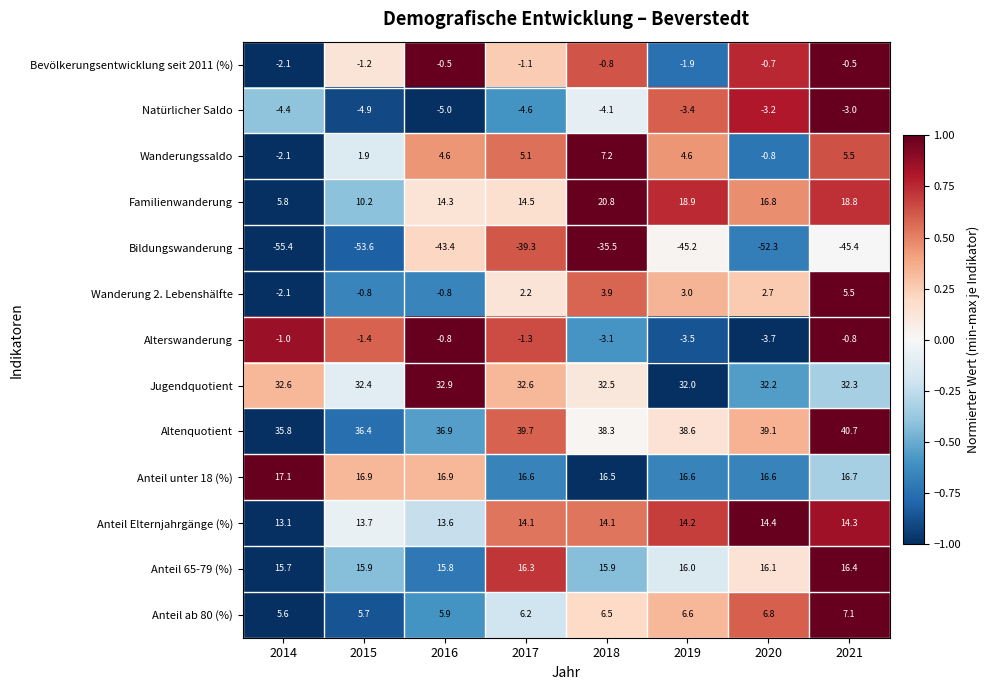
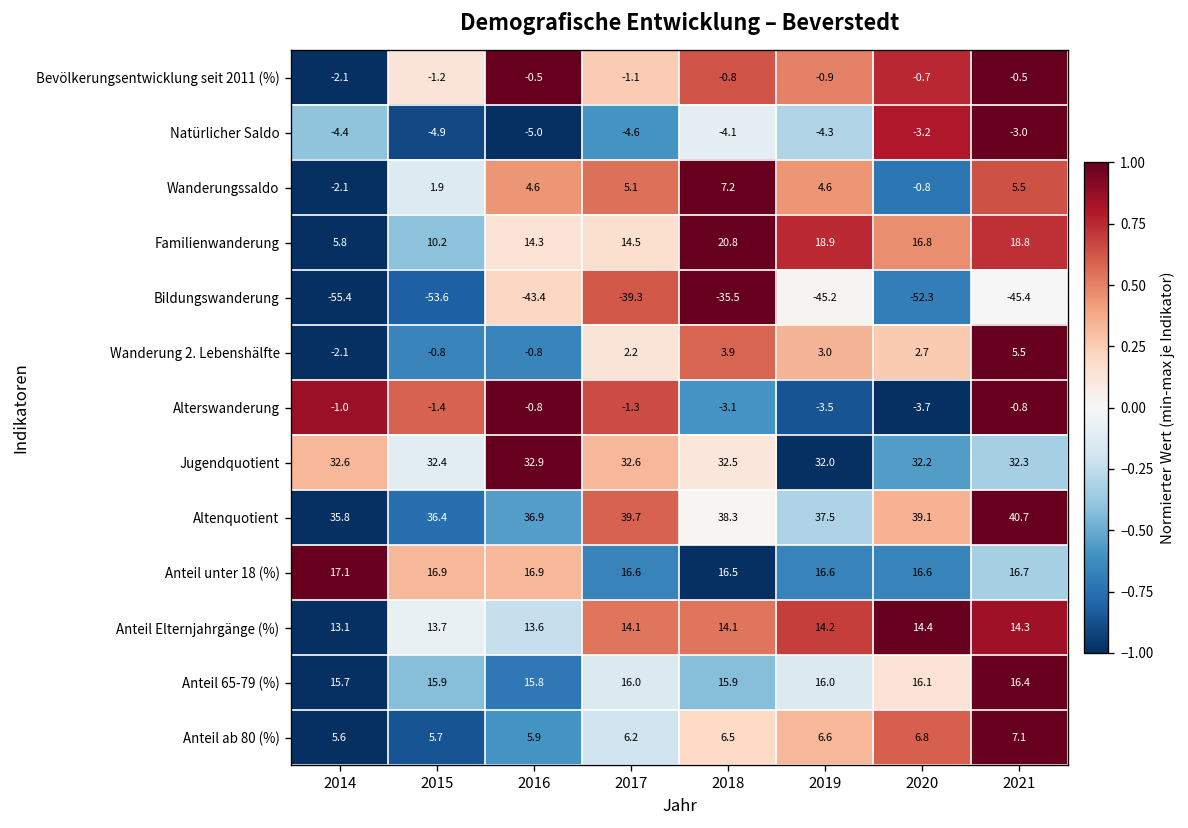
  {
    "Bevölkerungsentwicklung seit 2011 (%)": {
      "2014": -2.1,
      "2015": -1.2,
      "2016": -0.5,
      "2017": -1.1,
      "2018": -0.8,
-     "2019": -1.9,
+     "2019": -0.9,
      "2020": -0.7,
      "2021": -0.5
    },
    "Natürlicher Saldo": {
      "2014": -4.4,
      "2015": -4.9,
      "2016": -5.0,
      "2017": -4.6,
      "2018": -4.1,
-     "2019": -3.4,
+     "2019": -4.3,
      "2020": -3.2,
      "2021": -3.0
    },
    "Wanderungssaldo": {
      "2014": -2.1,
      "2015": 1.9,
      "2016": 4.6,
      "2017": 5.1,
      "2018": 7.2,
      "2019": 4.6,
      "2020": -0.8,
      "2021": 5.5
    },
    "Familienwanderung": {
      "2014": 5.8,
      "2015": 10.2,
      "2016": 14.3,
      "2017": 14.5,
      "2018": 20.8,
      "2019": 18.9,
      "2020": 16.8,
      "2021": 18.8
    },
    "Bildungswanderung": {
      "2014": -55.4,
      "2015": -53.6,
      "2016": -43.4,
      "2017": -39.3,
      "2018": -35.5,
      "2019": -45.2,
      "2020": -52.3,
      "2021": -45.4
    },
    "Wanderung 2. Lebenshälfte": {
      "2014": -2.1,
      "2015": -0.8,
      "2016": -0.8,
      "2017": 2.2,
      "2018": 3.9,
      "2019": 3.0,
      "2020": 2.7,
      "2021": 5.5
    },
    "Alterswanderung": {
      "2014": -1.0,
      "2015": -1.4,
      "2016": -0.8,
      "2017": -1.3,
      "2018": -3.1,
      "2019": -3.5,
      "2020": -3.7,
      "2021": -0.8
    },
    "Jugendquotient": {
      "2014": 32.6,
      "2015": 32.4,
      "2016": 32.9,
      "2017": 32.6,
      "2018": 32.5,
      "2019": 32.0,
      "2020": 32.2,
      "2021": 32.3
    },
    "Altenquotient": {
      "2014": 35.8,
      "2015": 36.4,
      "2016": 36.9,
      "2017": 39.7,
      "2018": 38.3,
-     "2019": 38.6,
+     "2019": 37.5,
      "2020": 39.1,
      "2021": 40.7
    },
    "Anteil unter 18 (%)": {
      "2014": 17.1,
      "2015": 16.9,
      "2016": 16.9,
      "2017": 16.6,
      "2018": 16.5,
      "2019": 16.6,
      "2020": 16.6,
      "2021": 16.7
    },
    "Anteil Elternjahrgänge (%)": {
      "2014": 13.1,
      "2015": 13.7,
      "2016": 13.6,
      "2017": 14.1,
      "2018": 14.1,
      "2019": 14.2,
      "2020": 14.4,
      "2021": 14.3
    },
    "Anteil 65-79 (%)": {
      "2014": 15.7,
      "2015": 15.9,
      "2016": 15.8,
-     "2017": 16.3,
+     "2017": 16.0,
      "2018": 15.9,
      "2019": 16.0,
      "2020": 16.1,
      "2021": 16.4
    },
    "Anteil ab 80 (%)": {
      "2014": 5.6,
      "2015": 5.7,
      "2016": 5.9,
      "2017": 6.2,
      "2018": 6.5,
      "2019": 6.6,
      "2020": 6.8,
      "2021": 7.1
    }
  }
